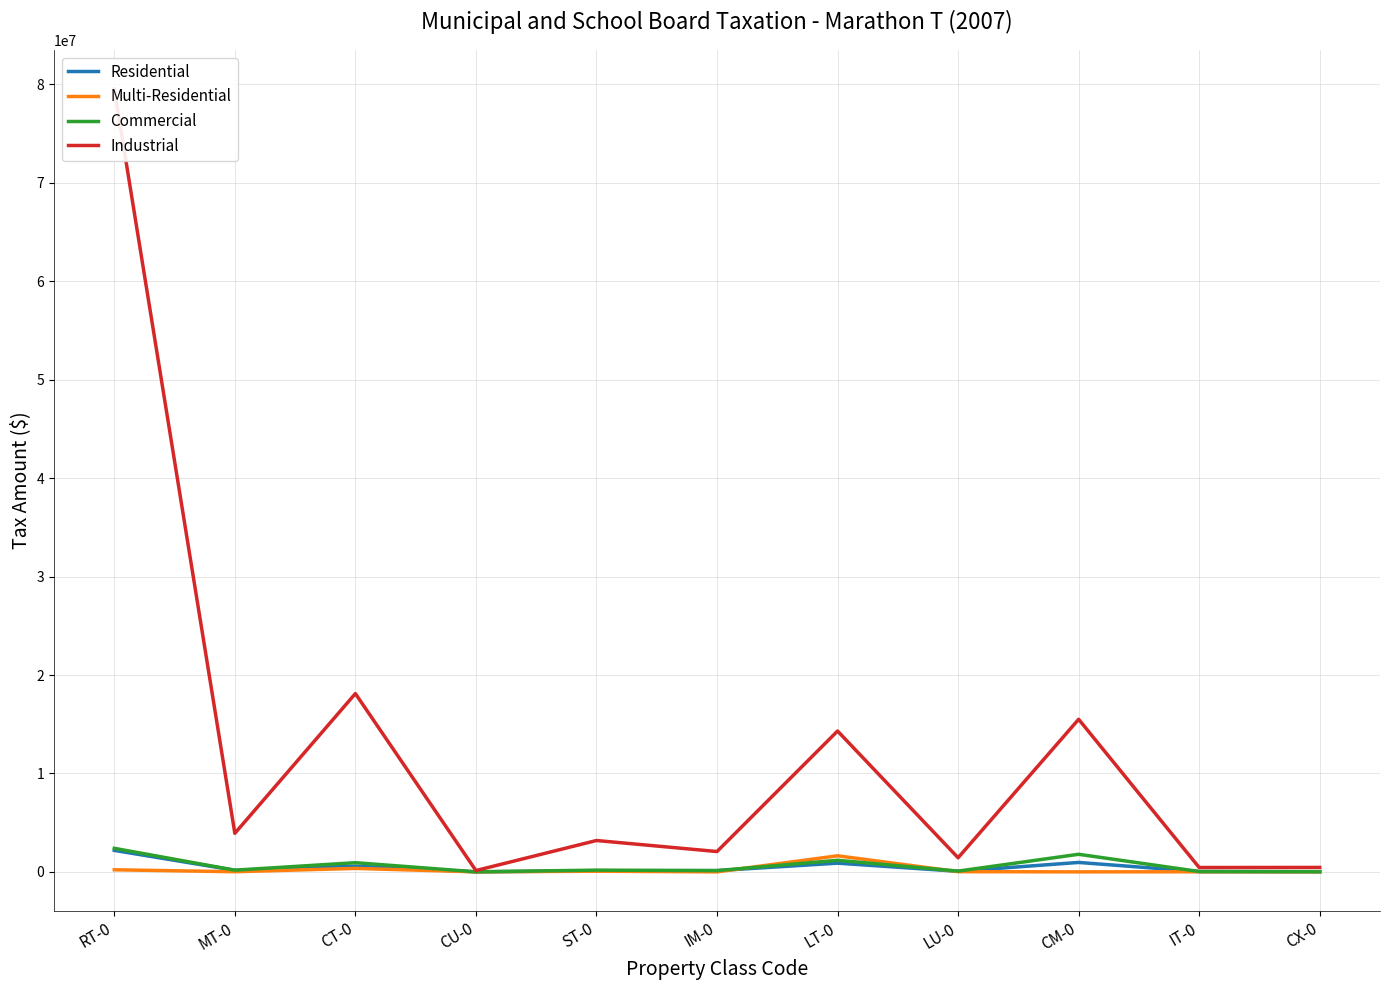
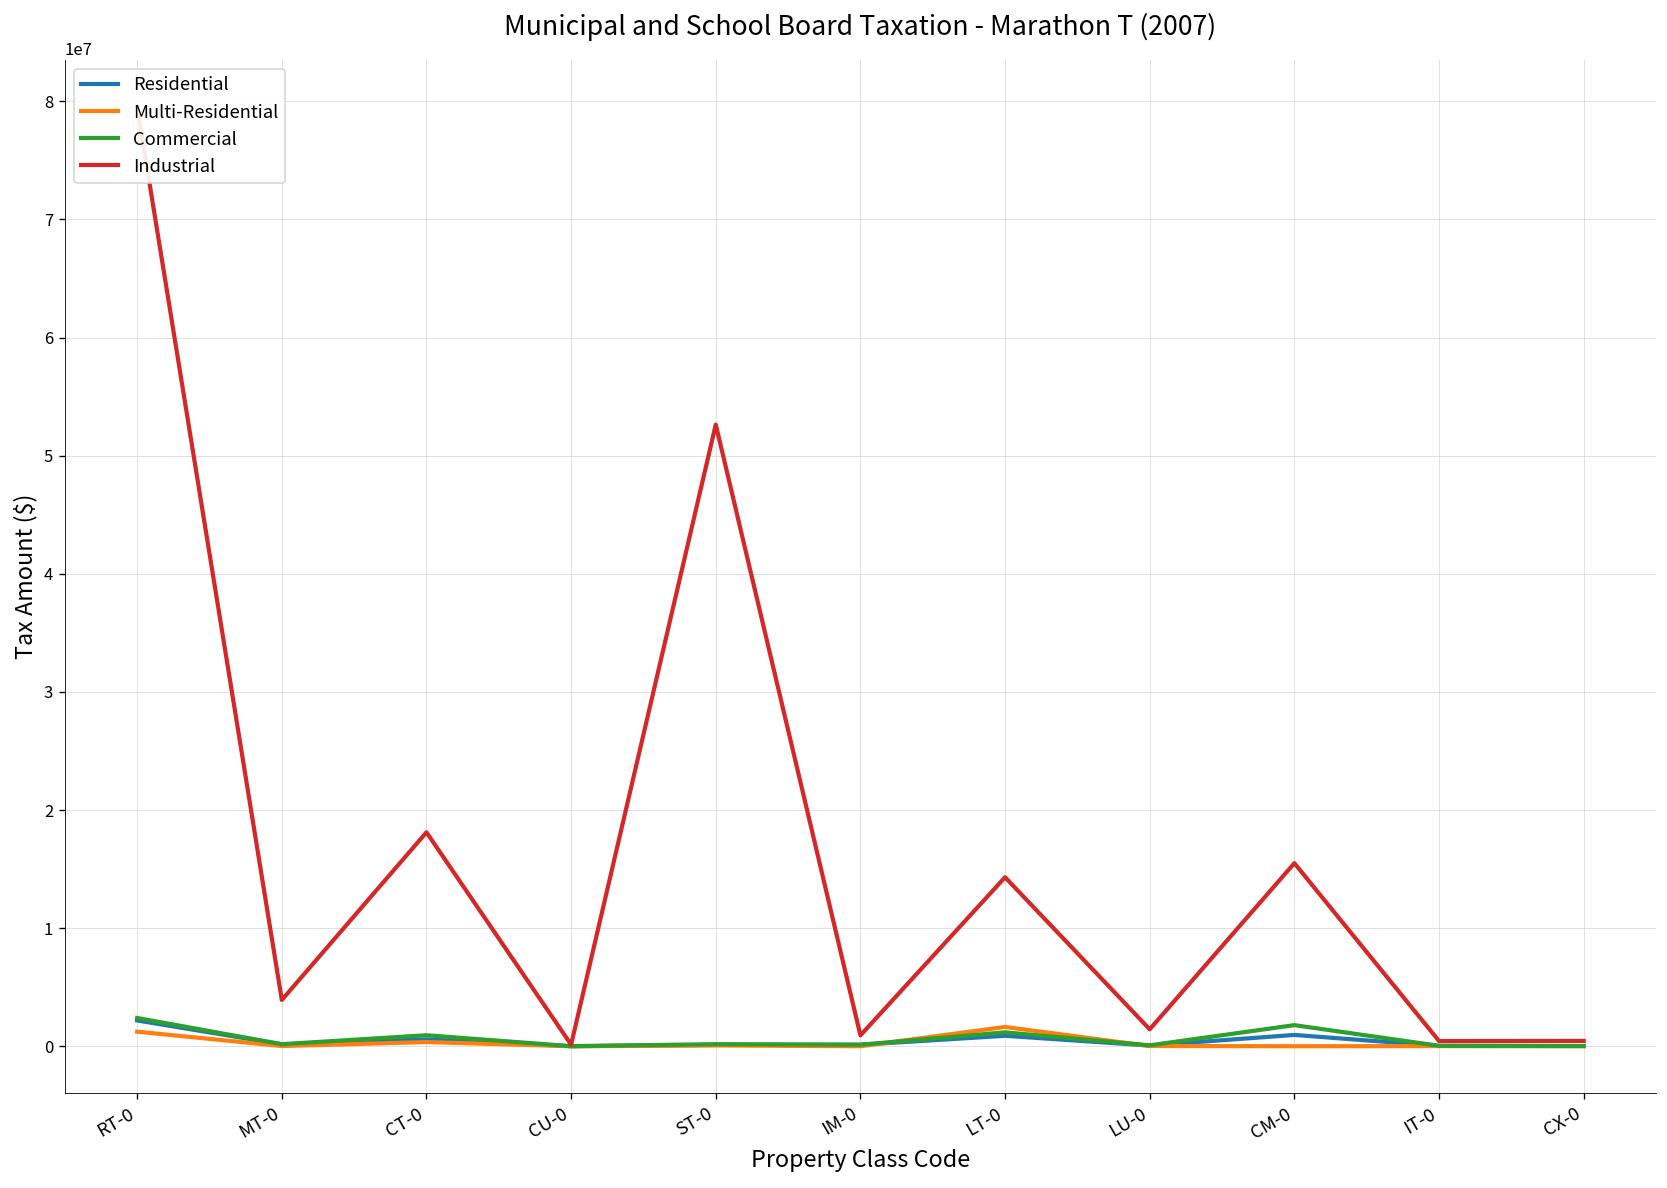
  {
    "Residential": {
      "LT-0": 1000000,
      "CM-0": 1000000
    },
    "Multi-Residential": {
-     "RT-0": 0,
+     "RT-0": 1000000,
      "LT-0": 2000000,
      "CM-0": 0
    },
    "Commercial": {
      "CT-0": 1000000,
      "LT-0": 1000000,
      "CM-0": 2000000
    },
    "Industrial": {
      "MT-0": 4000000,
      "CT-0": 18000000,
-     "ST-0": 3000000,
-     "IM-0": 2000000,
+     "ST-0": 53000000,
+     "IM-0": 1000000,
      "LT-0": 14000000,
      "LU-0": 1000000,
      "CM-0": 16000000,
      "IT-0": 0,
      "CX-0": 0
    }
  }
